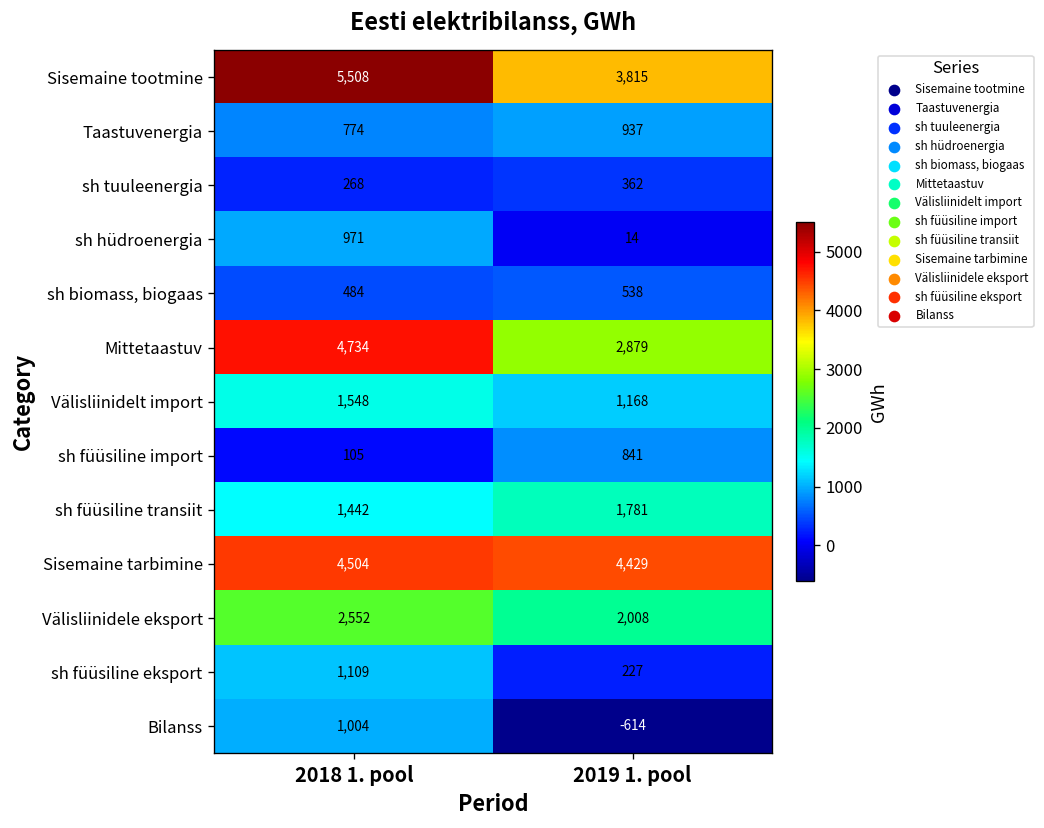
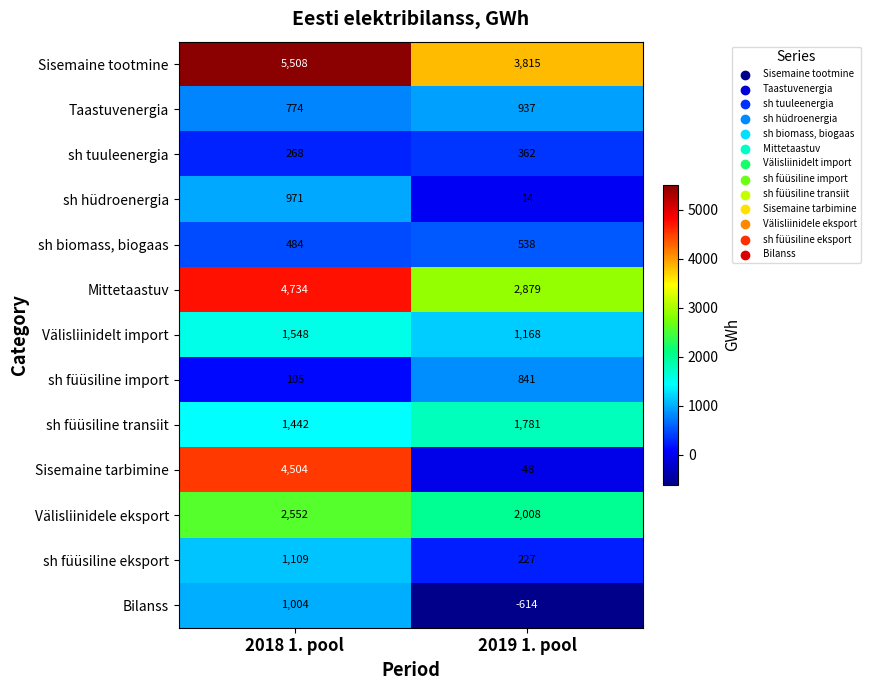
  {
    "Sisemaine tootmine": {
      "2018 1. pool": "5,508",
      "2019 1. pool": "3,815"
    },
    "Taastuvenergia": {
      "2018 1. pool": "774",
      "2019 1. pool": "937"
    },
    "sh tuuleenergia": {
      "2018 1. pool": "268",
      "2019 1. pool": "362"
    },
    "sh hüdroenergia": {
      "2018 1. pool": "971",
      "2019 1. pool": "14"
    },
    "sh biomass, biogaas": {
      "2018 1. pool": "484",
      "2019 1. pool": "538"
    },
    "Mittetaastuv": {
      "2018 1. pool": "4,734",
      "2019 1. pool": "2,879"
    },
    "Välisliinidelt import": {
      "2018 1. pool": "1,548",
      "2019 1. pool": "1,168"
    },
    "sh füüsiline import": {
      "2018 1. pool": "105",
      "2019 1. pool": "841"
    },
    "sh füüsiline transiit": {
      "2018 1. pool": "1,442",
      "2019 1. pool": "1,781"
    },
    "Sisemaine tarbimine": {
      "2018 1. pool": "4,504",
-     "2019 1. pool": "4,429"
+     "2019 1. pool": "-48"
    },
    "Välisliinidele eksport": {
      "2018 1. pool": "2,552",
      "2019 1. pool": "2,008"
    },
    "sh füüsiline eksport": {
      "2018 1. pool": "1,109",
      "2019 1. pool": "227"
    },
    "Bilanss": {
      "2018 1. pool": "1,004",
      "2019 1. pool": "-614"
    }
  }
